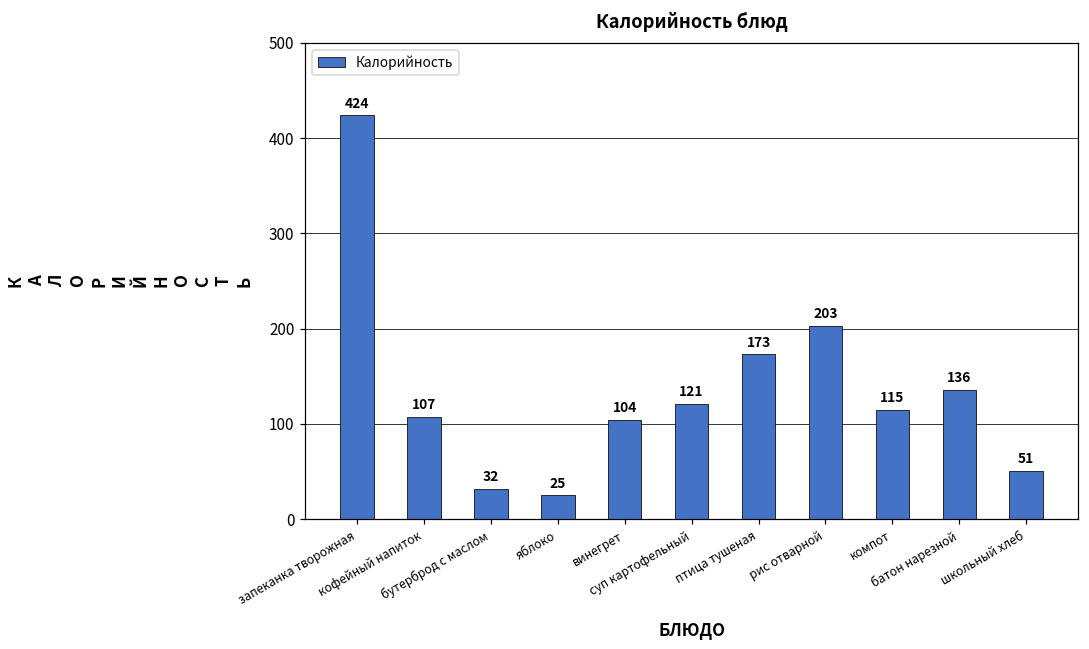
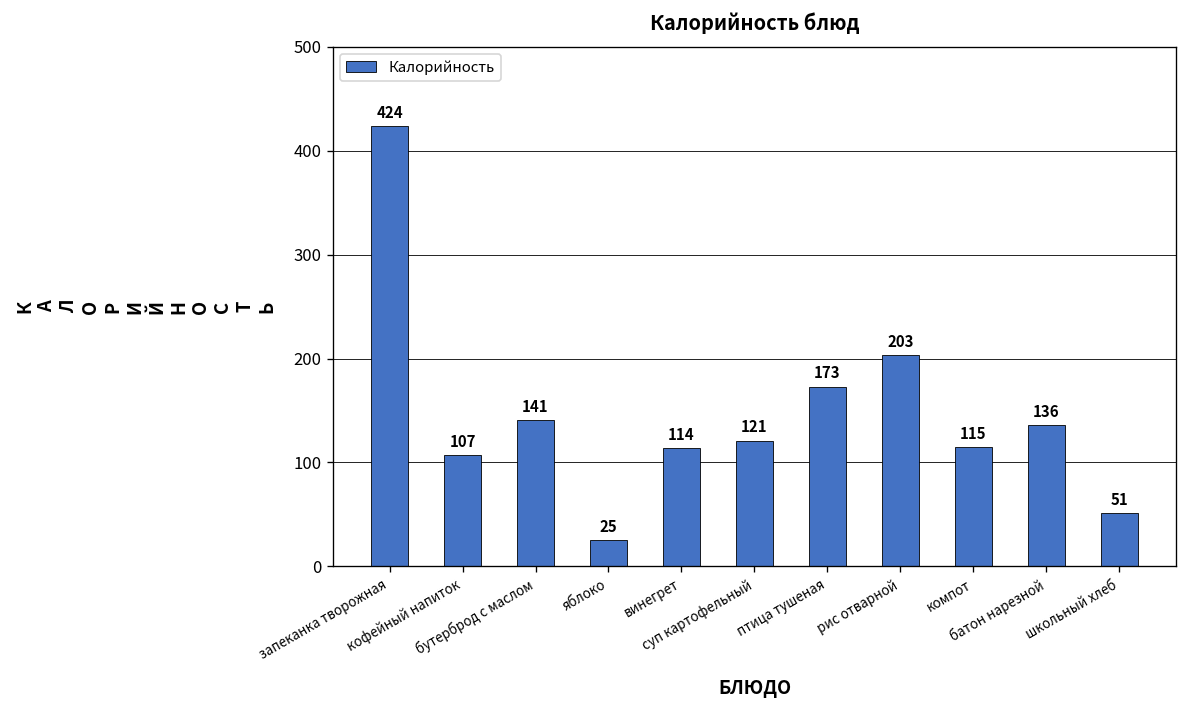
  {
    "запеканка творожная": 424,
    "кофейный напиток": 107,
-   "бутерброд с маслом": 32,
+   "бутерброд с маслом": 141,
    "яблоко": 25,
-   "винегрет": 104,
+   "винегрет": 114,
    "суп картофельный": 121,
    "птица тушеная": 173,
    "рис отварной": 203,
    "компот": 115,
    "батон нарезной": 136,
    "школьный хлеб": 51
  }
